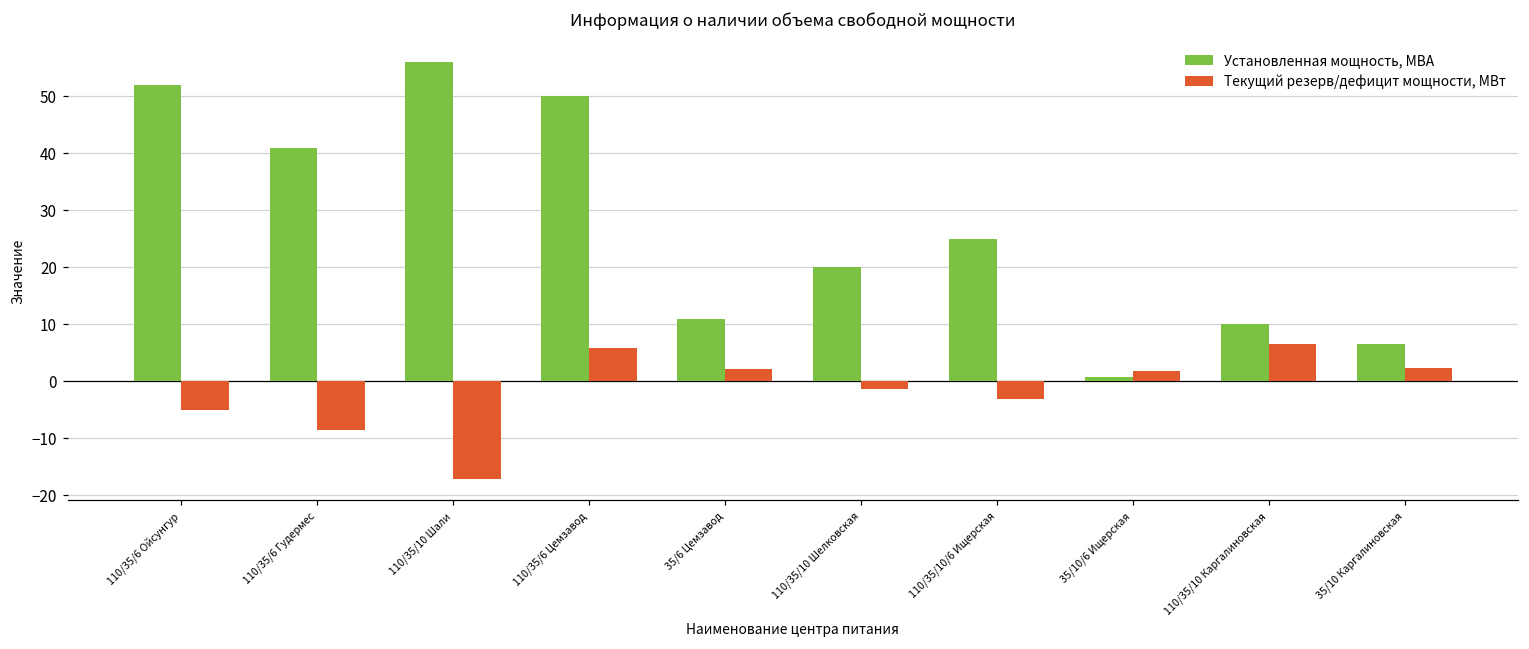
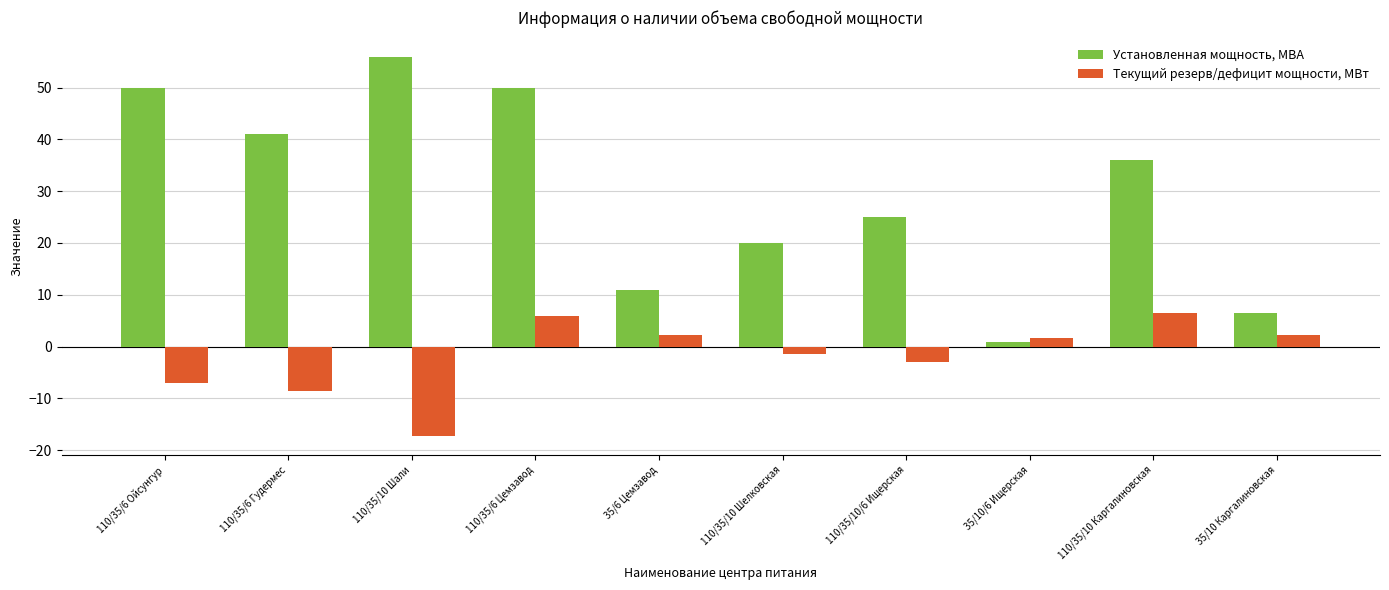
  {
    "Установленная мощность, МВА": {
-     "110/35/6 Ойсунгур": 52,
+     "110/35/6 Ойсунгур": 50,
      "110/35/6 Гудермес": 41,
      "110/35/10 Шали": 56,
      "110/35/6 Цемзавод": 50,
      "35/6 Цемзавод": 11,
      "110/35/10 Шелковская": 20,
      "110/35/10/6 Ищерская": 25,
      "35/10/6 Ищерская": 1,
-     "110/35/10 Каргалиновская": 10,
+     "110/35/10 Каргалиновская": 36,
      "35/10 Каргалиновская": 7
    },
    "Текущий резерв/дефицит мощности, МВт": {
-     "110/35/6 Ойсунгур": -5,
+     "110/35/6 Ойсунгур": -7,
      "110/35/6 Гудермес": -9,
      "110/35/10 Шали": -17,
      "110/35/6 Цемзавод": 6,
      "35/6 Цемзавод": 2,
      "110/35/10 Шелковская": -1,
      "110/35/10/6 Ищерская": -3,
      "35/10/6 Ищерская": 2,
      "110/35/10 Каргалиновская": 7,
      "35/10 Каргалиновская": 2
    }
  }
